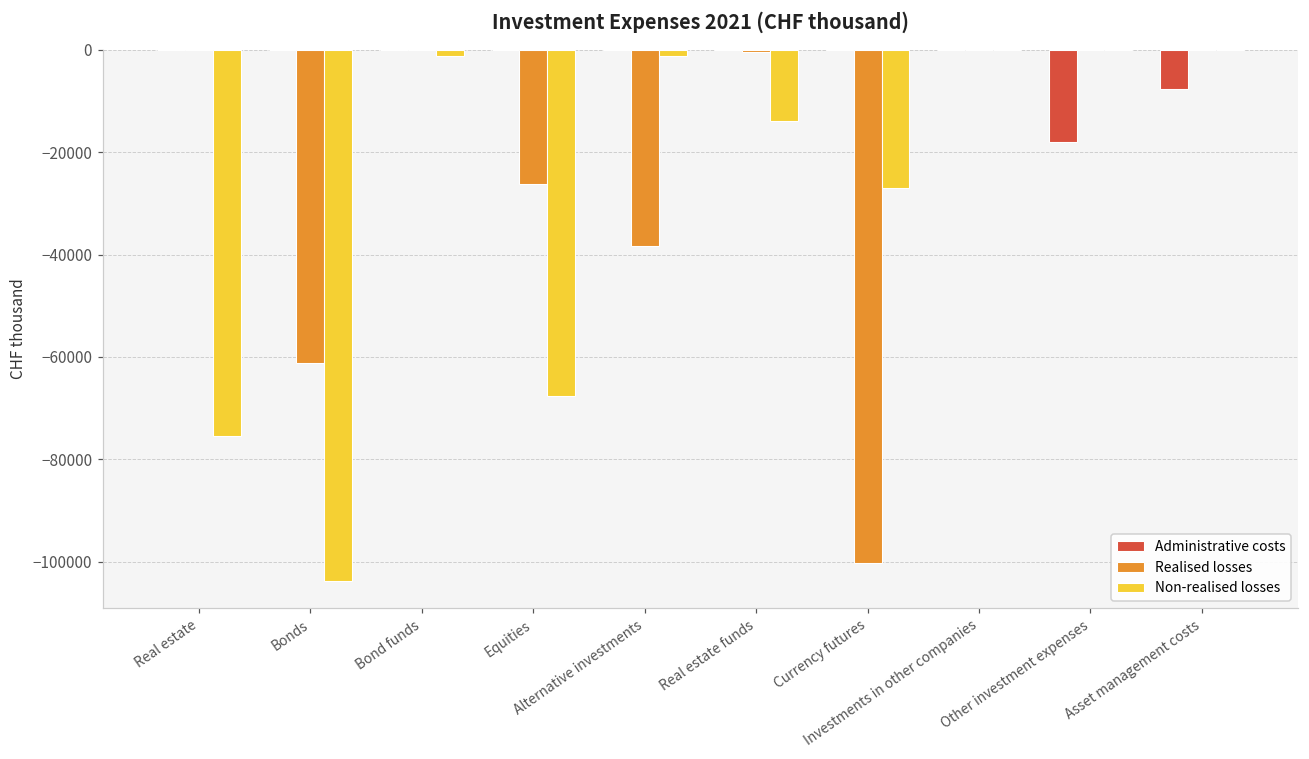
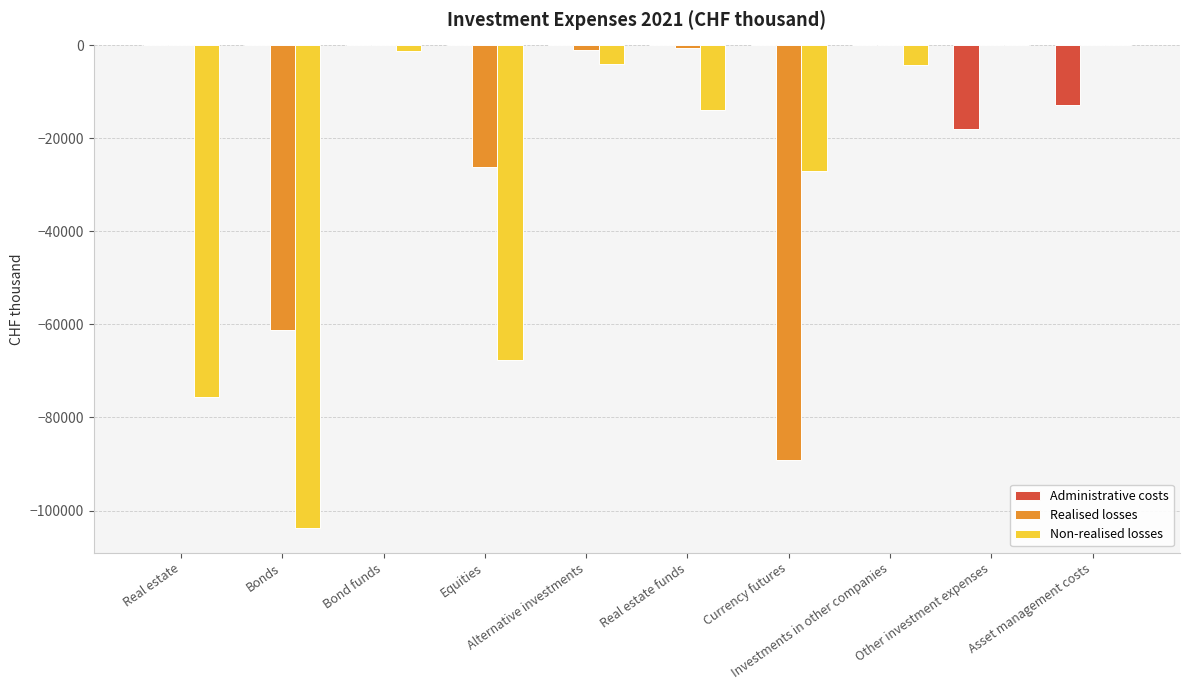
  {
    "Administrative costs": {
      "Real estate": 0,
      "Bonds": 0,
      "Bond funds": 0,
      "Equities": 0,
      "Alternative investments": 0,
      "Real estate funds": 0,
      "Currency futures": 0,
      "Investments in other companies": 0,
      "Other investment expenses": -18000,
-     "Asset management costs": -8000
+     "Asset management costs": -13000
    },
    "Realised losses": {
      "Real estate": 0,
      "Bonds": -61000,
      "Bond funds": 0,
      "Equities": -26000,
-     "Alternative investments": -38000,
-     "Currency futures": -100000,
+     "Alternative investments": -1000,
+     "Currency futures": -89000,
      "Investments in other companies": 0,
      "Other investment expenses": 0,
      "Asset management costs": 0
    },
    "Non-realised losses": {
      "Real estate": -76000,
      "Bonds": -104000,
      "Bond funds": -1000,
      "Equities": -68000,
-     "Alternative investments": -1000,
+     "Alternative investments": -4000,
      "Real estate funds": -14000,
      "Currency futures": -27000,
-     "Investments in other companies": 0,
+     "Investments in other companies": -4000,
      "Other investment expenses": 0,
      "Asset management costs": 0
    }
  }
